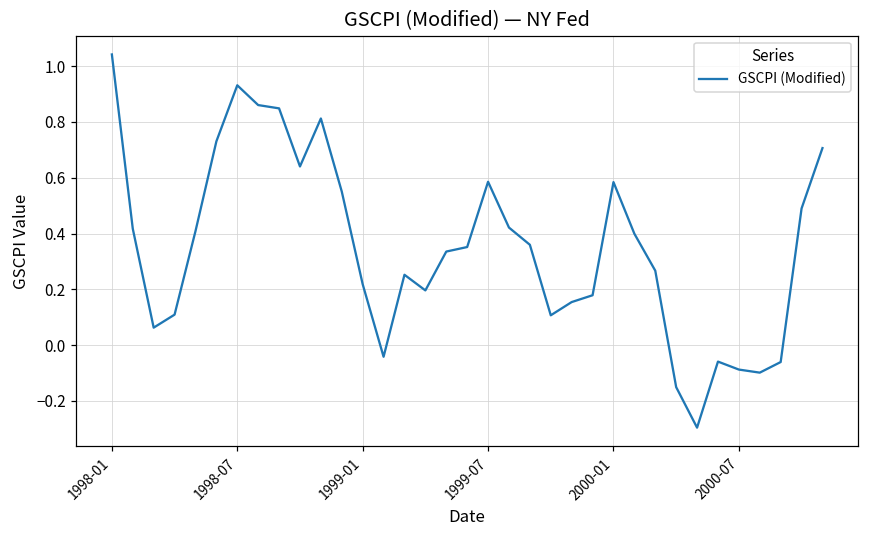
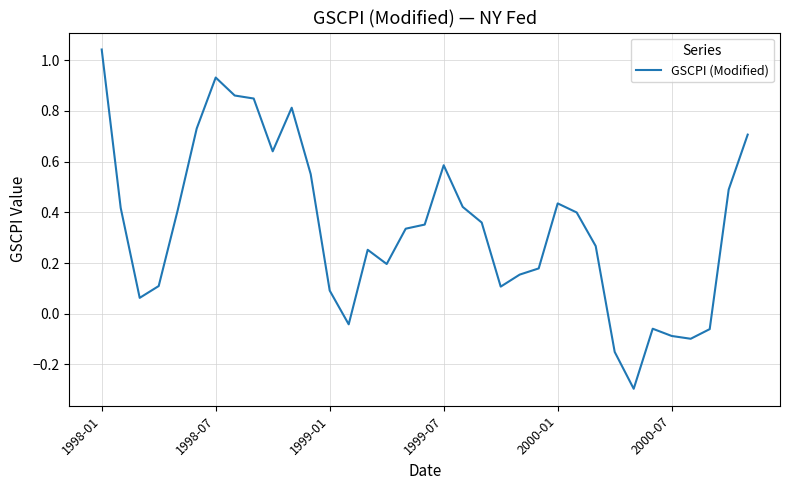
  {
    "1998-01": 1.04,
    "1998-07": 0.93,
-   "1999-01": 0.22,
+   "1999-01": 0.09,
    "1999-07": 0.59,
-   "2000-01": 0.58,
+   "2000-01": 0.44,
    "2000-07": -0.09
  }
